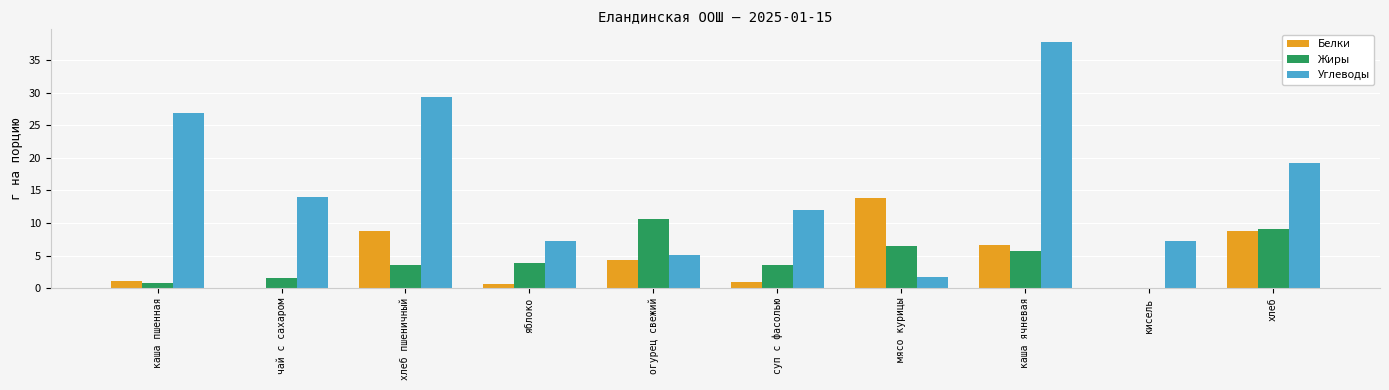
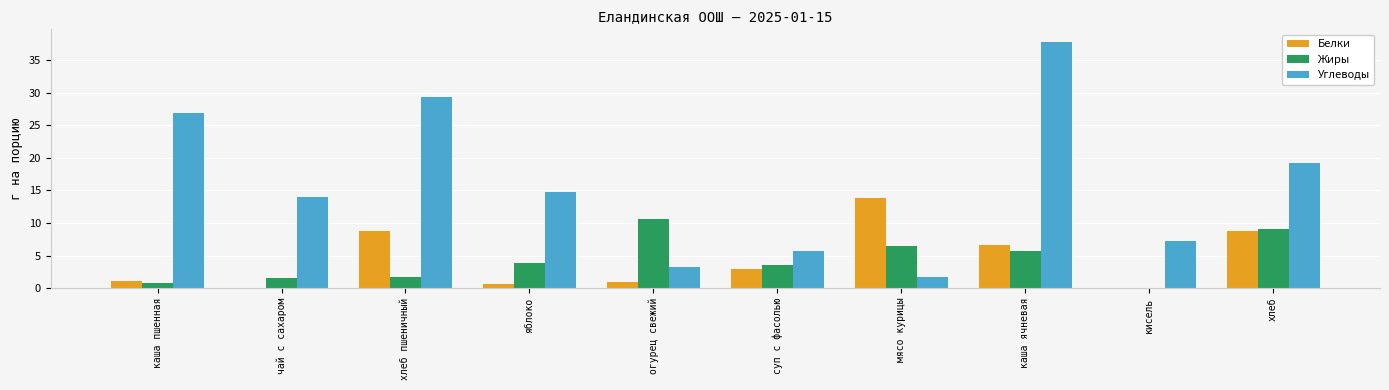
  {
    "Белки": {
      "каша пшенная": 1,
      "хлеб пшеничный": 9,
      "яблоко": 1,
-     "огурец свежий": 4,
-     "суп с фасолью": 1,
+     "огурец свежий": 1,
+     "суп с фасолью": 3,
      "мясо курицы": 14,
      "каша ячневая": 7,
      "кисель": 0,
      "хлеб": 9
    },
    "Жиры": {
      "каша пшенная": 1,
      "чай с сахаром": 2,
-     "хлеб пшеничный": 4,
+     "хлеб пшеничный": 2,
      "яблоко": 4,
      "огурец свежий": 11,
      "суп с фасолью": 4,
      "мясо курицы": 7,
      "каша ячневая": 6,
      "кисель": 0,
      "хлеб": 9
    },
    "Углеводы": {
      "каша пшенная": 27,
      "чай с сахаром": 14,
      "хлеб пшеничный": 29,
-     "яблоко": 7,
-     "огурец свежий": 5,
-     "суп с фасолью": 12,
+     "яблоко": 15,
+     "огурец свежий": 3,
+     "суп с фасолью": 6,
      "мясо курицы": 2,
      "каша ячневая": 38,
      "кисель": 7,
      "хлеб": 19
    }
  }
